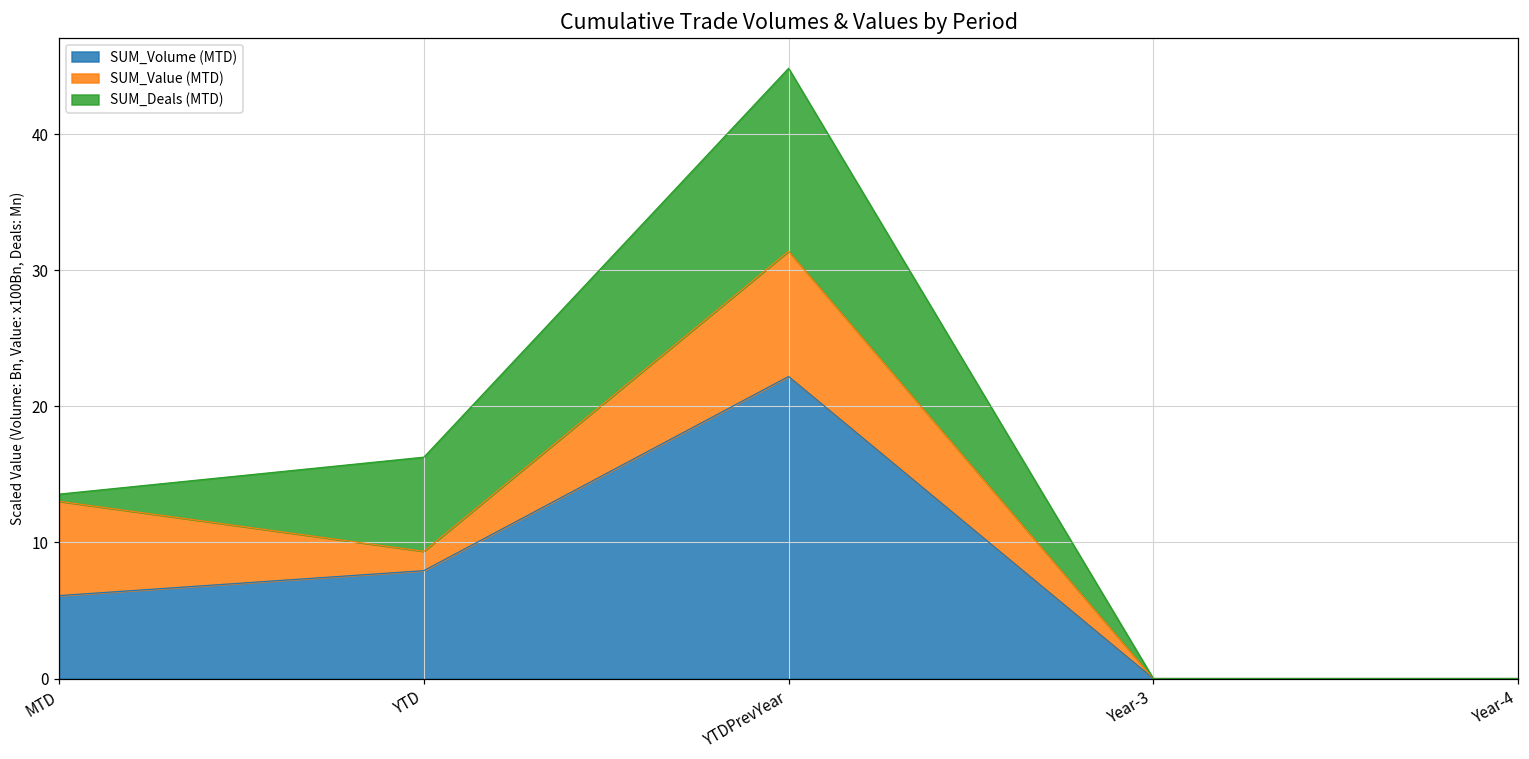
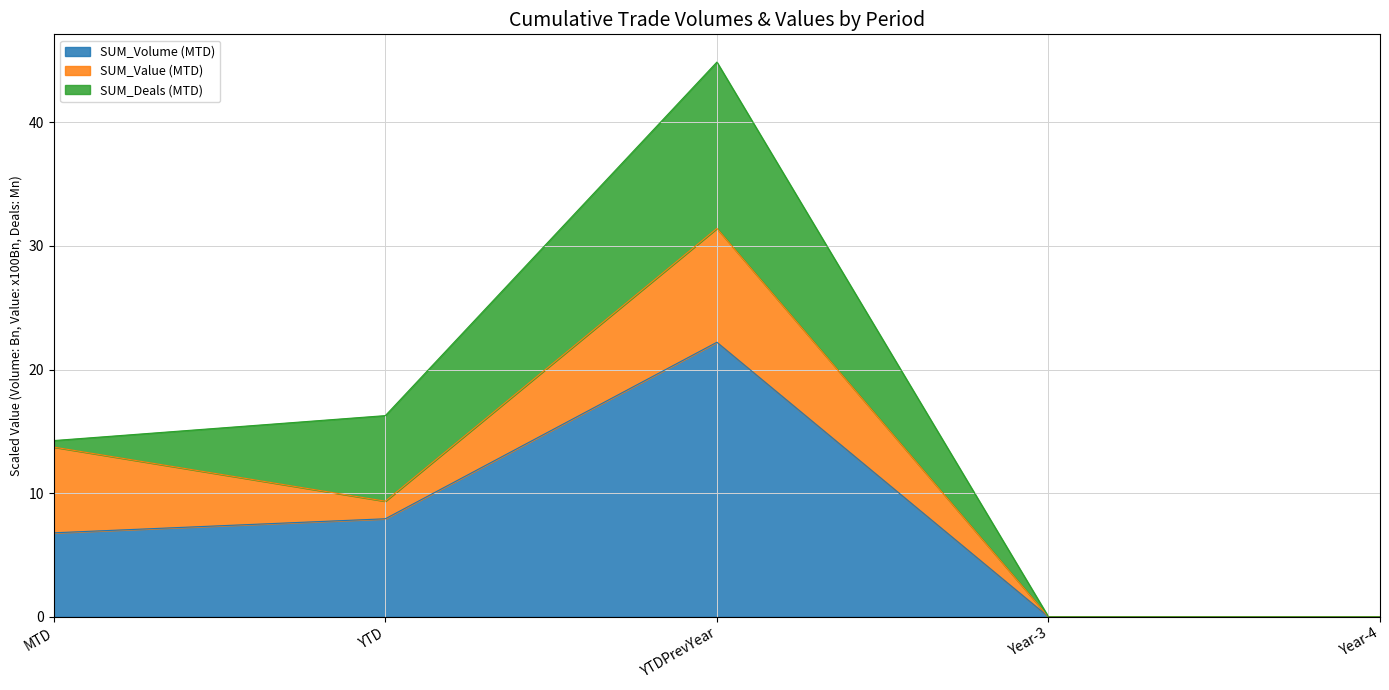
  {
    "SUM_Volume (MTD)": {
-     "MTD": 6.1,
+     "MTD": 6.8,
      "YTD": 7.9,
      "YTDPrevYear": 22.2
    },
    "SUM_Value (MTD)": {
      "MTD": 6.9,
      "YTD": 1.4,
      "YTDPrevYear": 9.2
    },
    "SUM_Deals (MTD)": {
      "MTD": 0.5,
      "YTD": 6.9,
      "YTDPrevYear": 13.5
    }
  }
